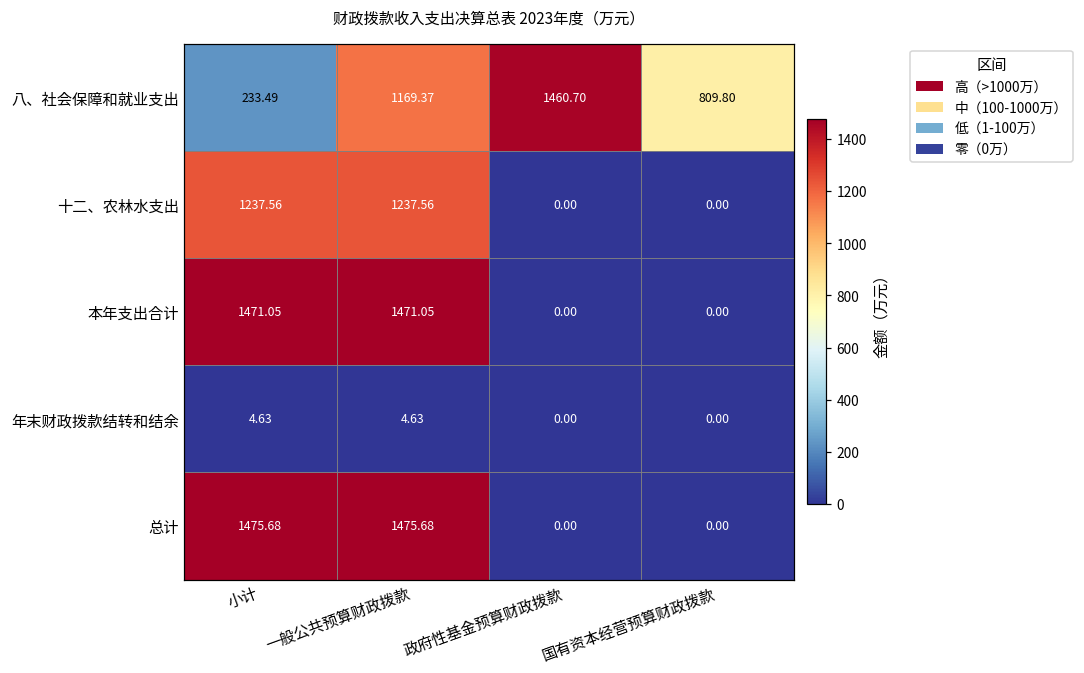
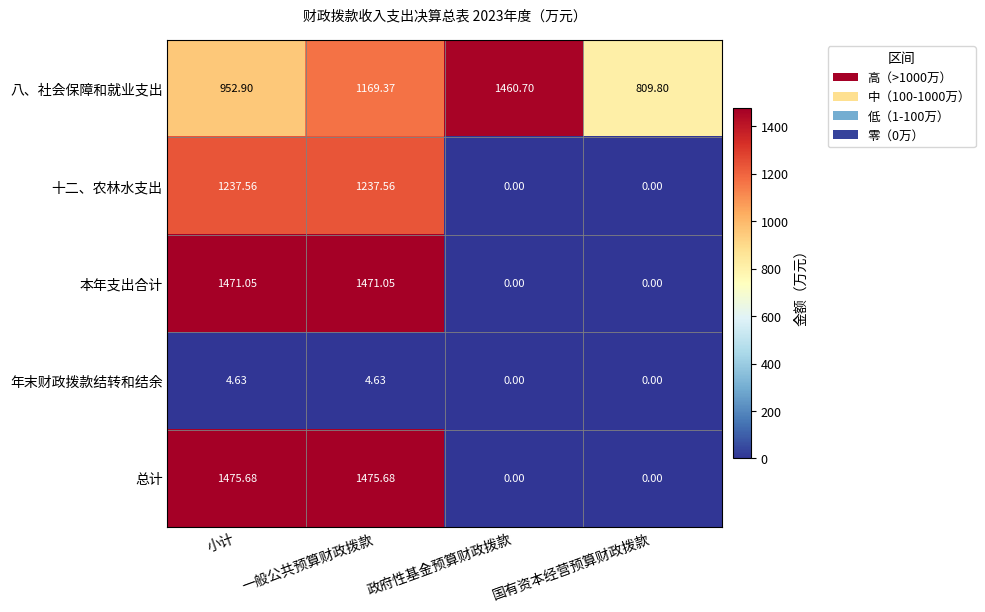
  {
    "八、社会保障和就业支出": {
-     "小计": 233.49,
+     "小计": 952.90,
      "一般公共预算财政拨款": 1169.37,
      "政府性基金预算财政拨款": 1460.70,
      "国有资本经营预算财政拨款": 809.80
    },
    "十二、农林水支出": {
      "小计": 1237.56,
      "一般公共预算财政拨款": 1237.56,
      "政府性基金预算财政拨款": 0.00,
      "国有资本经营预算财政拨款": 0.00
    },
    "本年支出合计": {
      "小计": 1471.05,
      "一般公共预算财政拨款": 1471.05,
      "政府性基金预算财政拨款": 0.00,
      "国有资本经营预算财政拨款": 0.00
    },
    "年末财政拨款结转和结余": {
      "小计": 4.63,
      "一般公共预算财政拨款": 4.63,
      "政府性基金预算财政拨款": 0.00,
      "国有资本经营预算财政拨款": 0.00
    },
    "总计": {
      "小计": 1475.68,
      "一般公共预算财政拨款": 1475.68,
      "政府性基金预算财政拨款": 0.00,
      "国有资本经营预算财政拨款": 0.00
    }
  }
